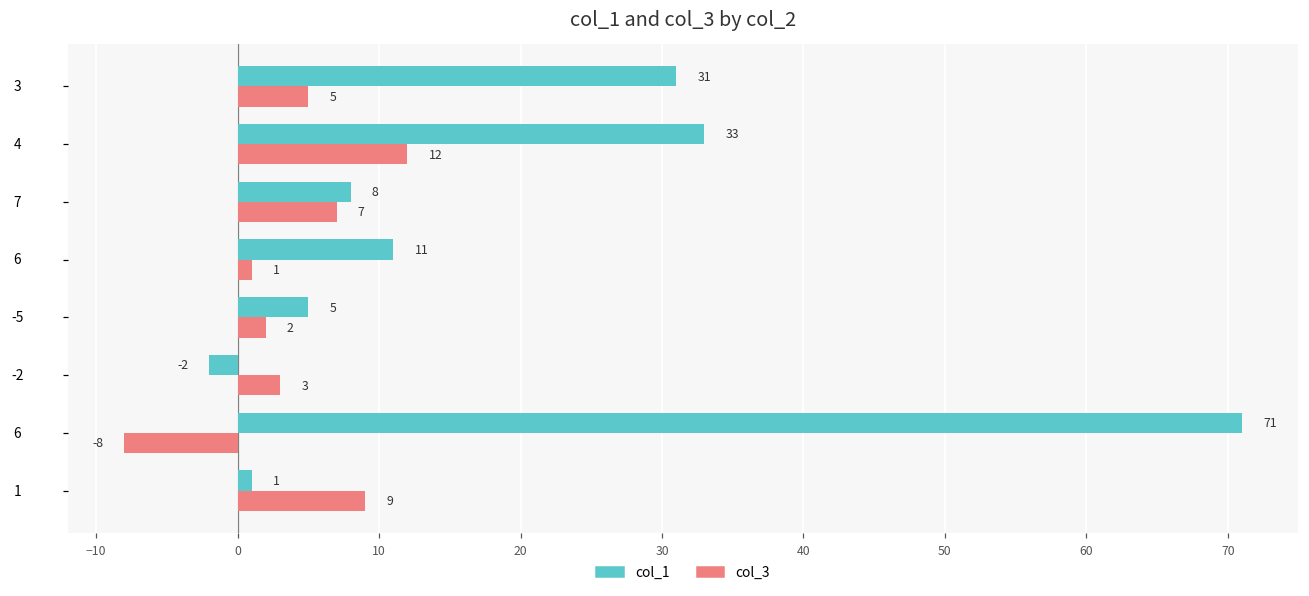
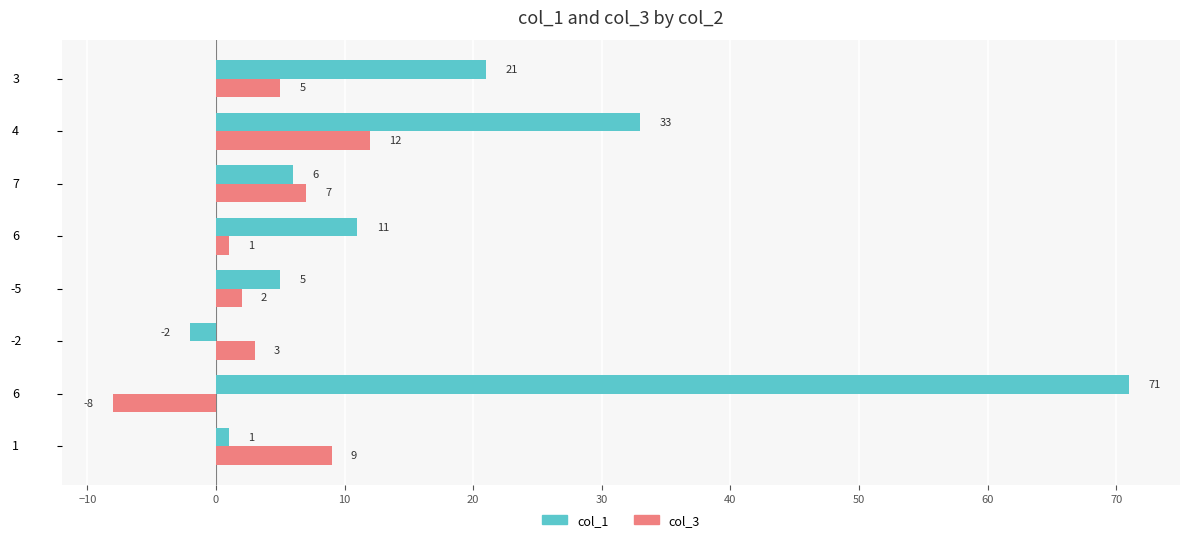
  {
    "col_1": {
-     "3": 31,
+     "3": 21,
      "4": 33,
-     "7": 8,
+     "7": 6,
      "-5": 5,
      "-2": -2,
      "1": 1
    },
    "col_3": {
      "3": 5,
      "4": 12,
      "7": 7,
      "-5": 2,
      "-2": 3,
      "1": 9
    }
  }
